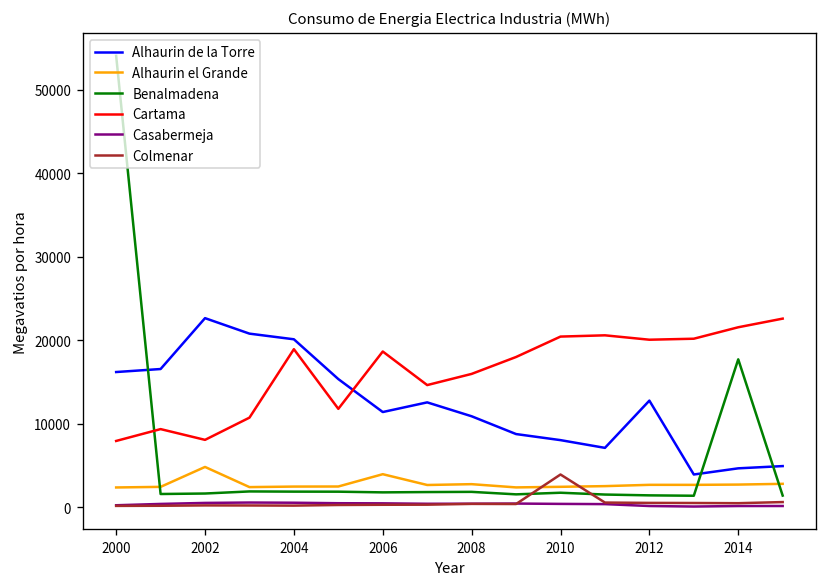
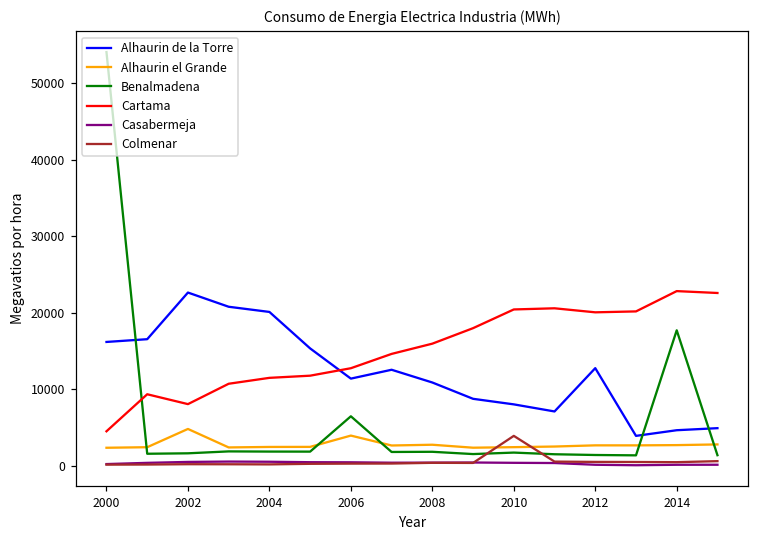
  {
    "Alhaurin de la Torre": {
      "2000": 16000,
      "2002": 23000,
      "2004": 20000,
      "2006": 11000,
      "2008": 11000,
      "2010": 8000,
      "2012": 13000,
      "2014": 5000
    },
    "Alhaurin el Grande": {
      "2000": 2000,
      "2002": 5000,
      "2004": 2000,
      "2006": 4000,
      "2008": 3000,
      "2010": 2000,
      "2012": 3000,
      "2014": 3000
    },
    "Benalmadena": {
      "2002": 2000,
      "2004": 2000,
-     "2006": 2000,
+     "2006": 7000,
      "2008": 2000,
      "2010": 2000,
      "2012": 1000,
      "2014": 18000
    },
    "Cartama": {
-     "2000": 8000,
+     "2000": 5000,
      "2002": 8000,
-     "2004": 19000,
-     "2006": 19000,
+     "2004": 12000,
+     "2006": 13000,
      "2008": 16000,
      "2010": 20000,
      "2012": 20000,
-     "2014": 22000
+     "2014": 23000
    },
    "Casabermeja": {
      "2010": 0,
      "2012": 0
    },
    "Colmenar": {
      "2010": 4000,
      "2012": 1000
    }
  }
